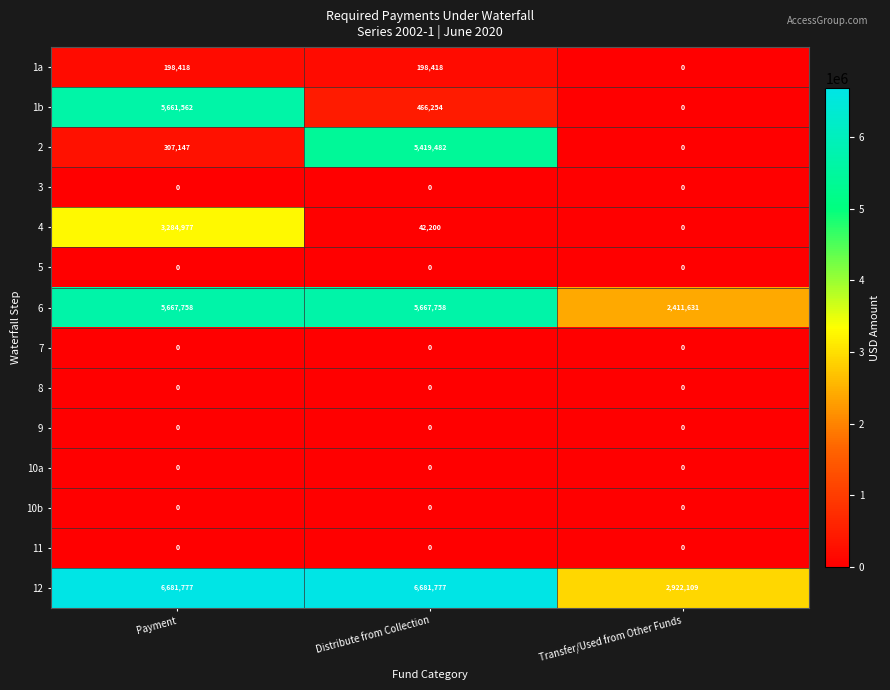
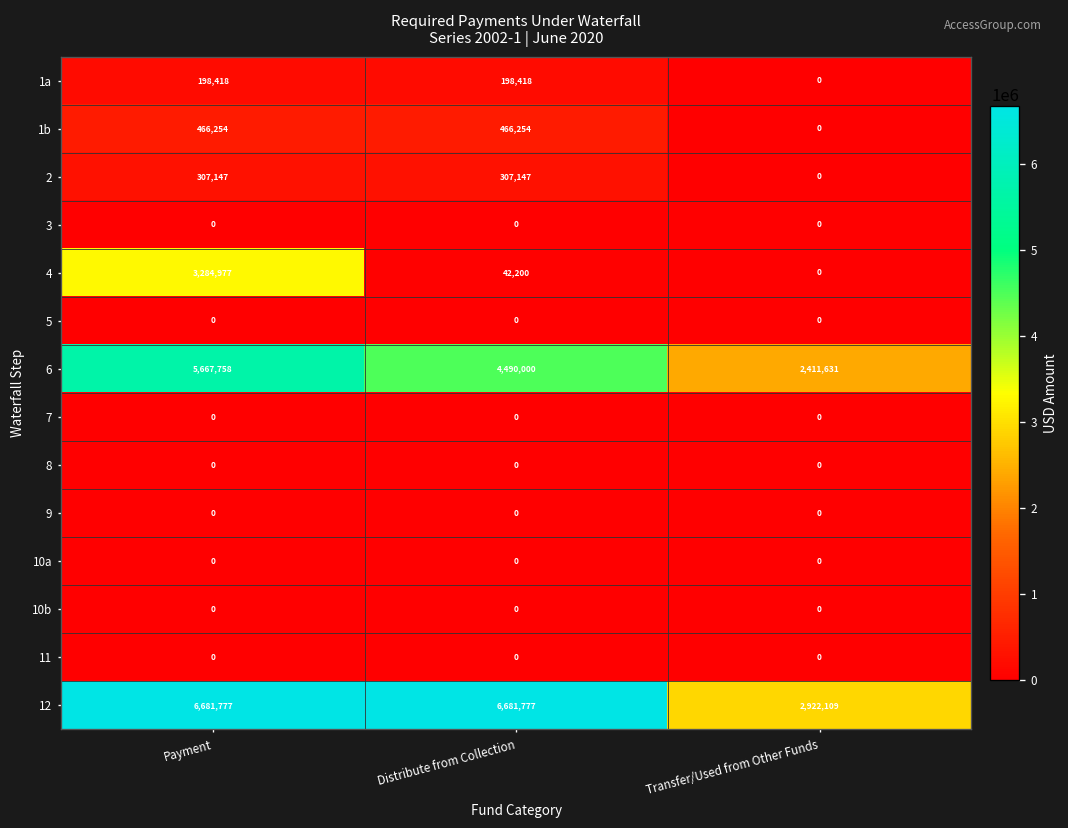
  {
    "1a": {
      "Payment": "198,418",
      "Distribute from Collection": "198,418",
      "Transfer/Used from Other Funds": "0"
    },
    "1b": {
-     "Payment": "5,661,562",
+     "Payment": "466,254",
      "Distribute from Collection": "466,254",
      "Transfer/Used from Other Funds": "0"
    },
    "2": {
      "Payment": "307,147",
-     "Distribute from Collection": "5,419,482",
+     "Distribute from Collection": "307,147",
      "Transfer/Used from Other Funds": "0"
    },
    "3": {
      "Payment": "0",
      "Distribute from Collection": "0",
      "Transfer/Used from Other Funds": "0"
    },
    "4": {
      "Payment": "3,284,977",
      "Distribute from Collection": "42,200",
      "Transfer/Used from Other Funds": "0"
    },
    "5": {
      "Payment": "0",
      "Distribute from Collection": "0",
      "Transfer/Used from Other Funds": "0"
    },
    "6": {
      "Payment": "5,667,758",
-     "Distribute from Collection": "5,667,758",
+     "Distribute from Collection": "4,490,000",
      "Transfer/Used from Other Funds": "2,411,631"
    },
    "7": {
      "Payment": "0",
      "Distribute from Collection": "0",
      "Transfer/Used from Other Funds": "0"
    },
    "8": {
      "Payment": "0",
      "Distribute from Collection": "0",
      "Transfer/Used from Other Funds": "0"
    },
    "9": {
      "Payment": "0",
      "Distribute from Collection": "0",
      "Transfer/Used from Other Funds": "0"
    },
    "10a": {
      "Payment": "0",
      "Distribute from Collection": "0",
      "Transfer/Used from Other Funds": "0"
    },
    "10b": {
      "Payment": "0",
      "Distribute from Collection": "0",
      "Transfer/Used from Other Funds": "0"
    },
    "11": {
      "Payment": "0",
      "Distribute from Collection": "0",
      "Transfer/Used from Other Funds": "0"
    },
    "12": {
      "Payment": "6,681,777",
      "Distribute from Collection": "6,681,777",
      "Transfer/Used from Other Funds": "2,922,109"
    }
  }
